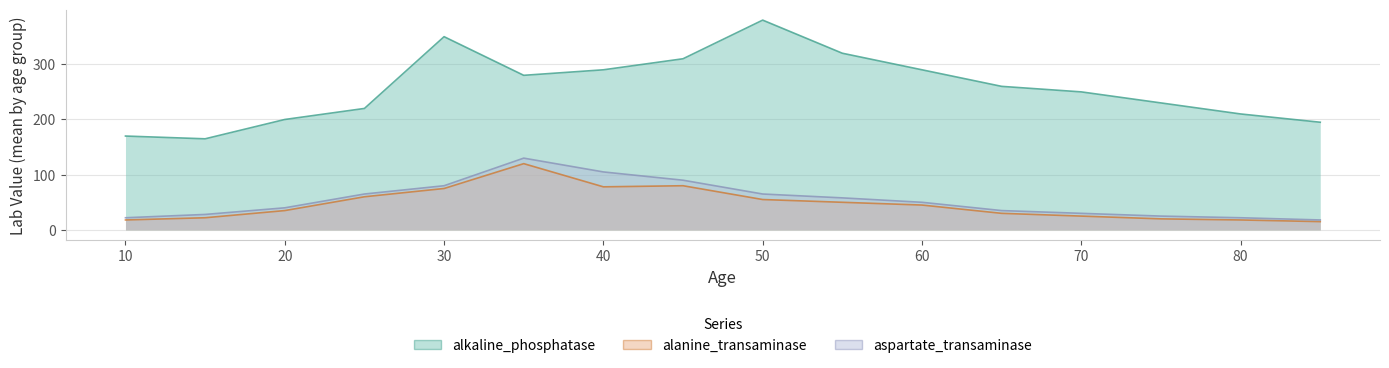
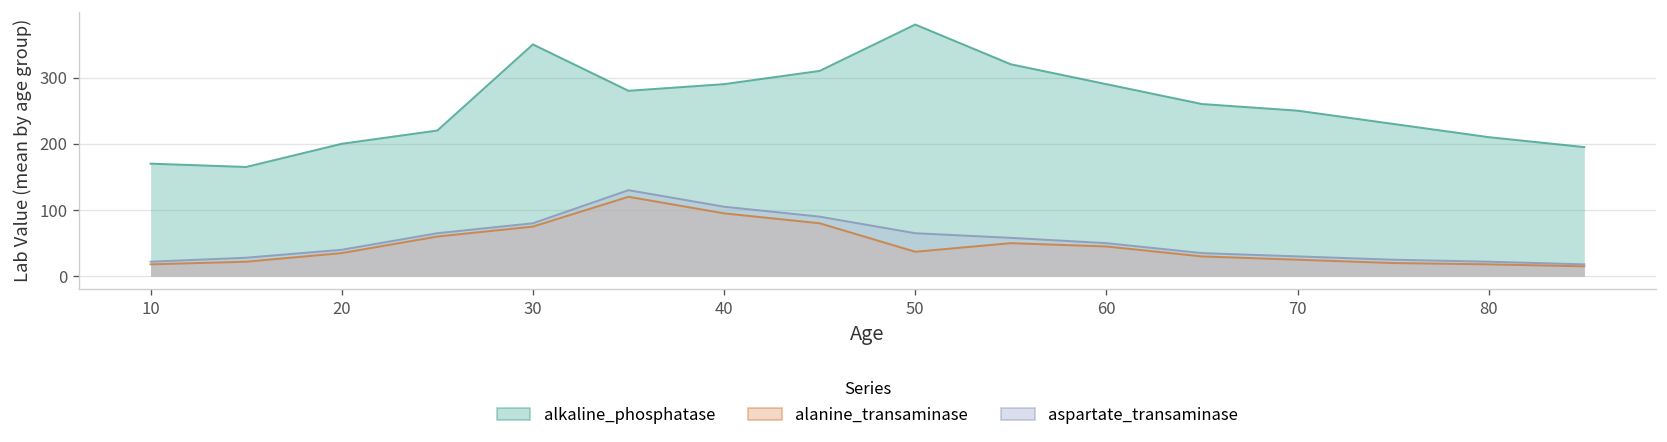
  {
    "alanine_transaminase": {
      "20": 40,
      "30": 80,
-     "40": 80,
-     "50": 60,
+     "40": 100,
+     "50": 40,
      "60": 50,
      "70": 30
    }
  }
